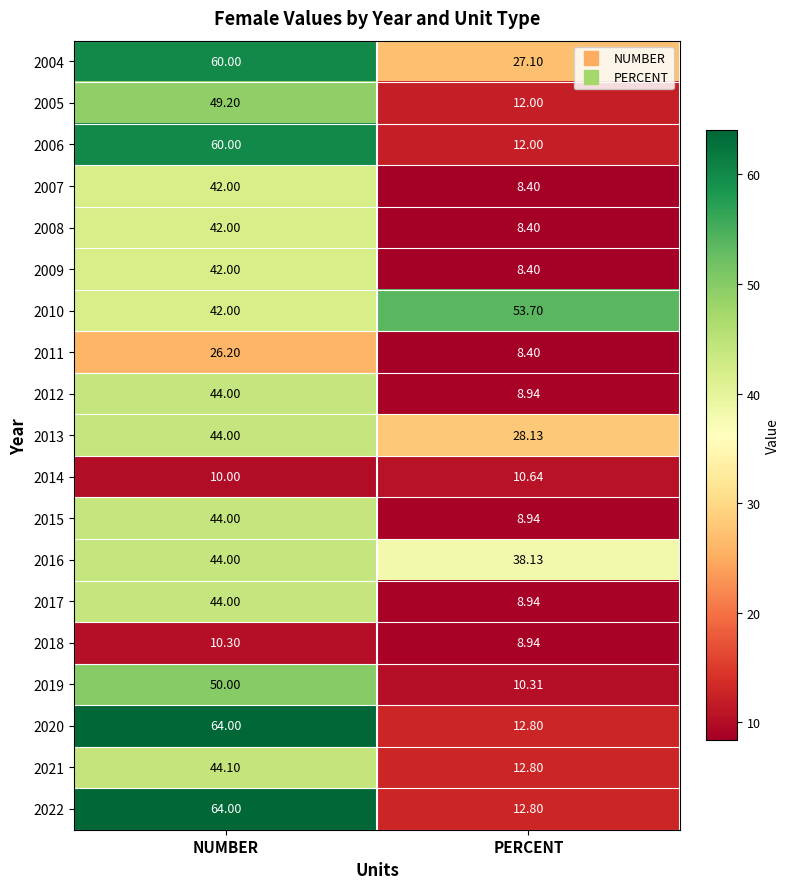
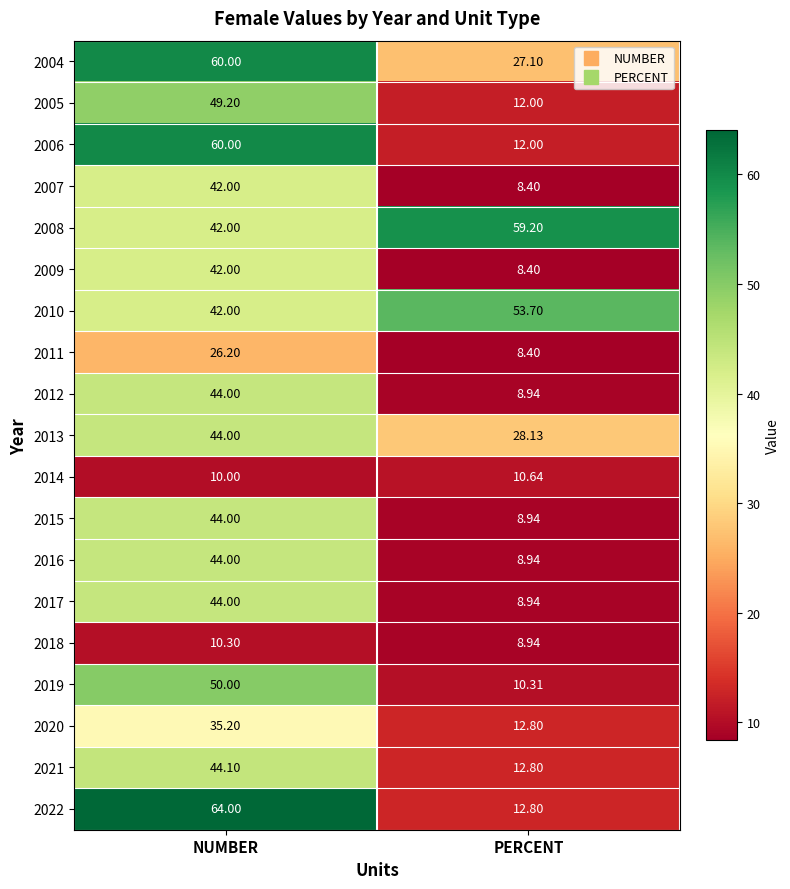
  {
    "2004": {
      "NUMBER": 60.00,
      "PERCENT": 27.10
    },
    "2005": {
      "NUMBER": 49.20,
      "PERCENT": 12.00
    },
    "2006": {
      "NUMBER": 60.00,
      "PERCENT": 12.00
    },
    "2007": {
      "NUMBER": 42.00,
      "PERCENT": 8.40
    },
    "2008": {
      "NUMBER": 42.00,
-     "PERCENT": 8.40
+     "PERCENT": 59.20
    },
    "2009": {
      "NUMBER": 42.00,
      "PERCENT": 8.40
    },
    "2010": {
      "NUMBER": 42.00,
      "PERCENT": 53.70
    },
    "2011": {
      "NUMBER": 26.20,
      "PERCENT": 8.40
    },
    "2012": {
      "NUMBER": 44.00,
      "PERCENT": 8.94
    },
    "2013": {
      "NUMBER": 44.00,
      "PERCENT": 28.13
    },
    "2014": {
      "NUMBER": 10.00,
      "PERCENT": 10.64
    },
    "2015": {
      "NUMBER": 44.00,
      "PERCENT": 8.94
    },
    "2016": {
      "NUMBER": 44.00,
-     "PERCENT": 38.13
+     "PERCENT": 8.94
    },
    "2017": {
      "NUMBER": 44.00,
      "PERCENT": 8.94
    },
    "2018": {
      "NUMBER": 10.30,
      "PERCENT": 8.94
    },
    "2019": {
      "NUMBER": 50.00,
      "PERCENT": 10.31
    },
    "2020": {
-     "NUMBER": 64.00,
+     "NUMBER": 35.20,
      "PERCENT": 12.80
    },
    "2021": {
      "NUMBER": 44.10,
      "PERCENT": 12.80
    },
    "2022": {
      "NUMBER": 64.00,
      "PERCENT": 12.80
    }
  }
